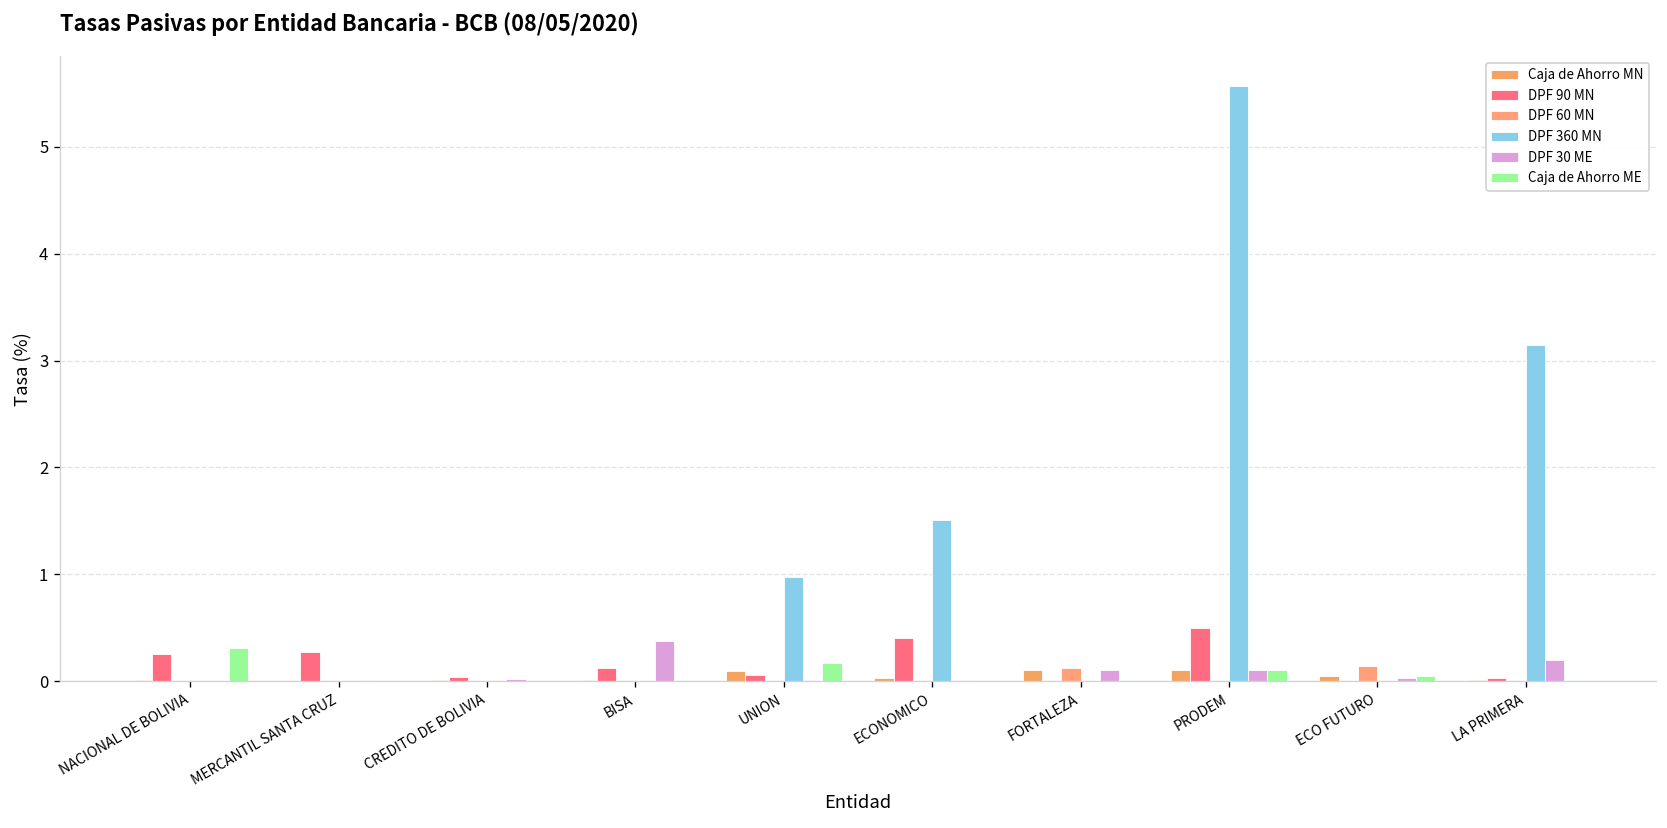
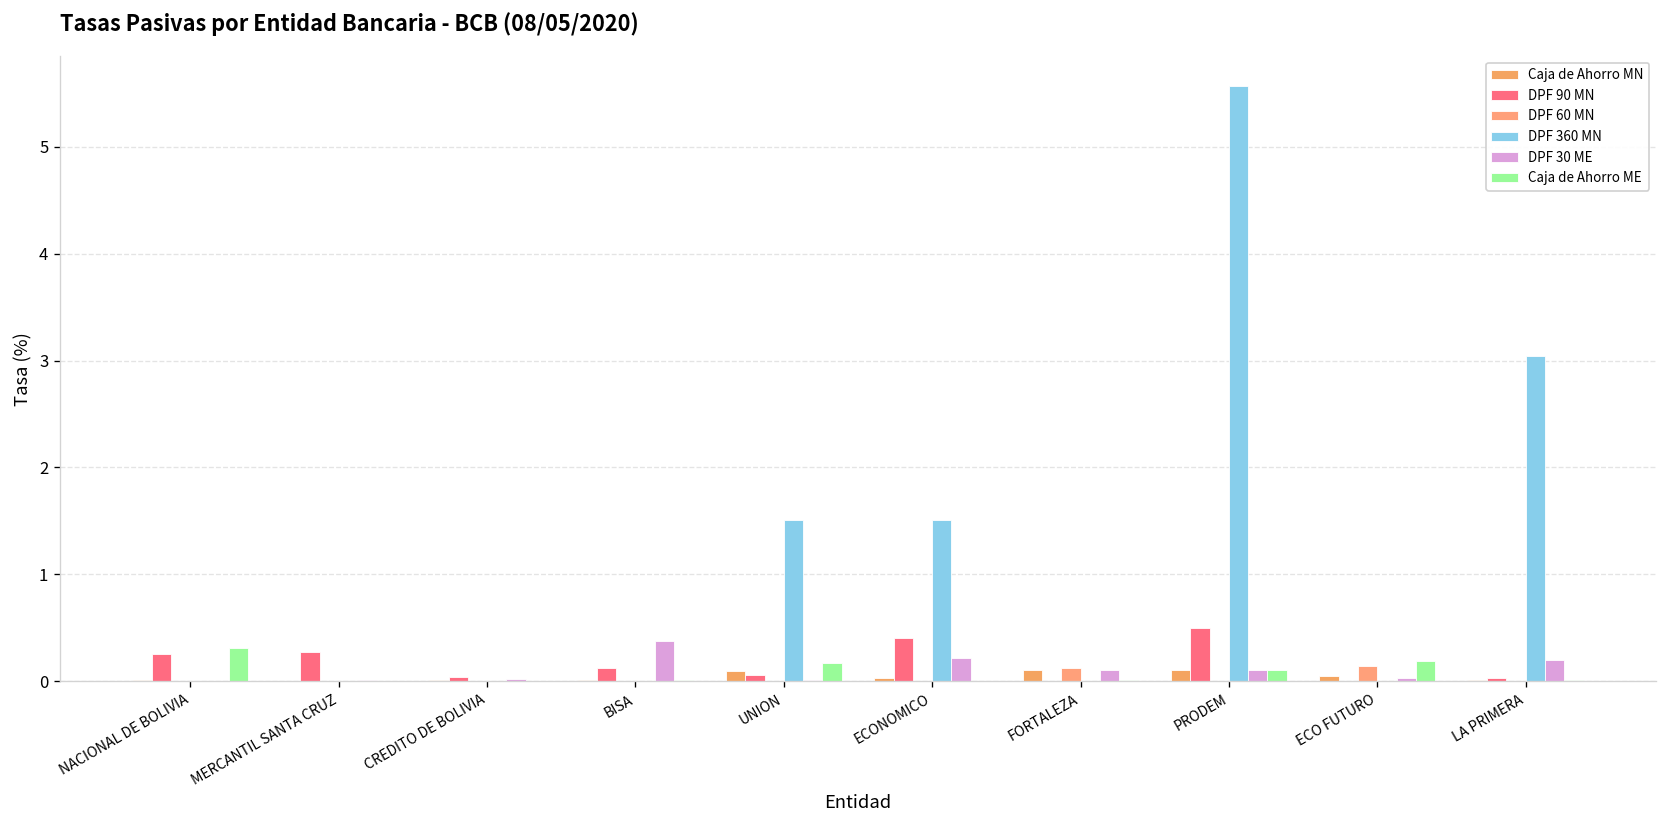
  {
    "DPF 360 MN": {
      "NACIONAL DE BOLIVIA": 0.0,
      "MERCANTIL SANTA CRUZ": 0.0,
      "CREDITO DE BOLIVIA": 0.0,
      "BISA": 0.0,
-     "UNION": 1.0,
+     "UNION": 1.5,
      "ECONOMICO": 1.5,
      "FORTALEZA": 0.0,
      "PRODEM": 5.6,
      "ECO FUTURO": 0.0,
-     "LA PRIMERA": 3.1
+     "LA PRIMERA": 3.0
    },
    "DPF 30 ME": {
      "NACIONAL DE BOLIVIA": 0.0,
      "BISA": 0.4,
-     "ECONOMICO": 0.0,
+     "ECONOMICO": 0.2,
      "FORTALEZA": 0.1,
      "PRODEM": 0.1,
      "ECO FUTURO": 0.0,
      "LA PRIMERA": 0.2
    },
    "Caja de Ahorro ME": {
      "NACIONAL DE BOLIVIA": 0.3,
      "MERCANTIL SANTA CRUZ": 0.0,
      "UNION": 0.2,
      "PRODEM": 0.1,
-     "ECO FUTURO": 0.1
+     "ECO FUTURO": 0.2
    }
  }
